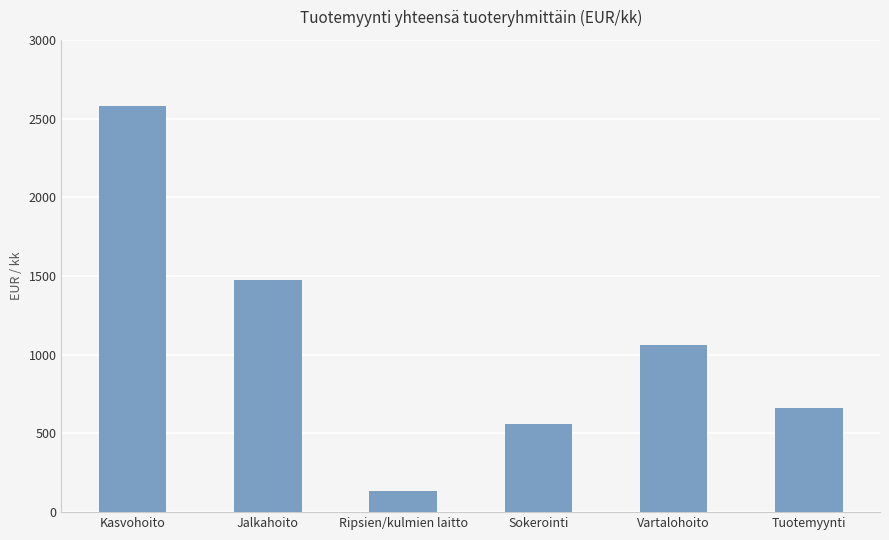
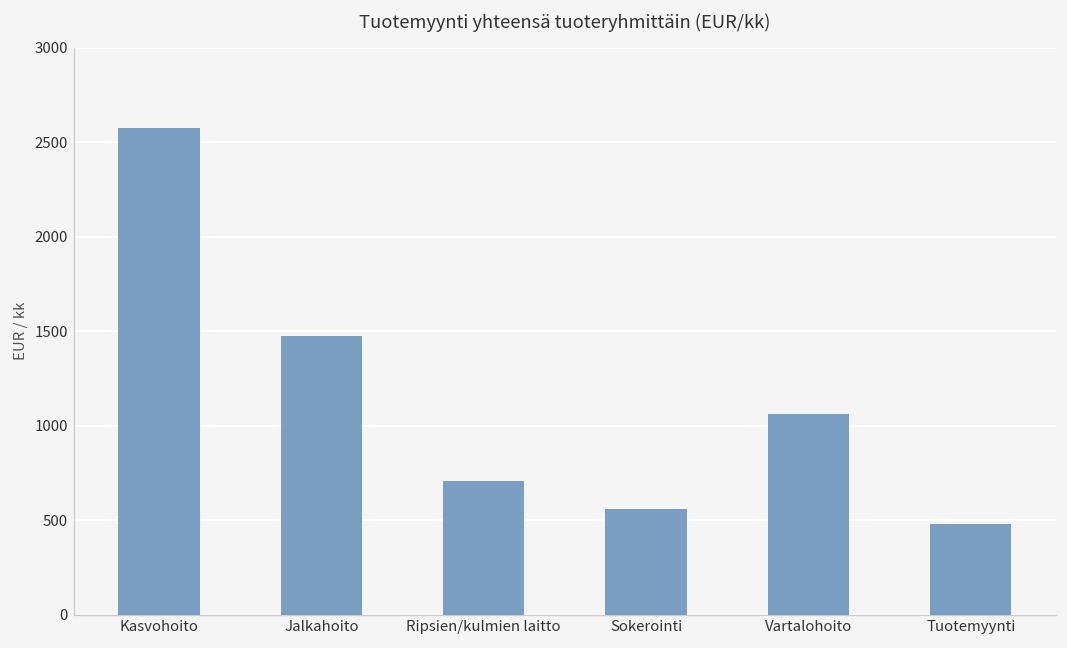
  {
    "Kasvohoito": 2580,
    "Jalkahoito": 1480,
-   "Ripsien/kulmien laitto": 130,
+   "Ripsien/kulmien laitto": 710,
    "Sokerointi": 560,
    "Vartalohoito": 1060,
-   "Tuotemyynti": 660
+   "Tuotemyynti": 480
  }
